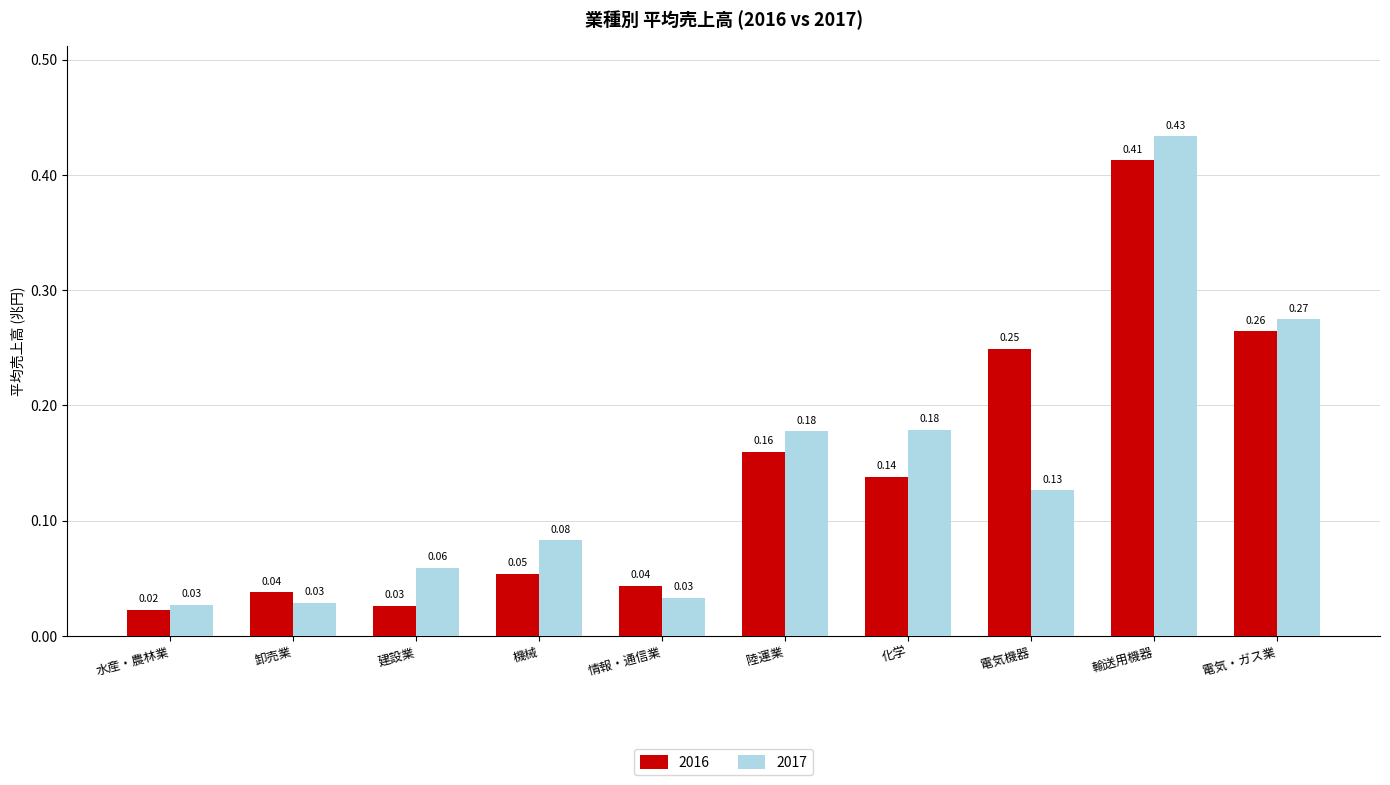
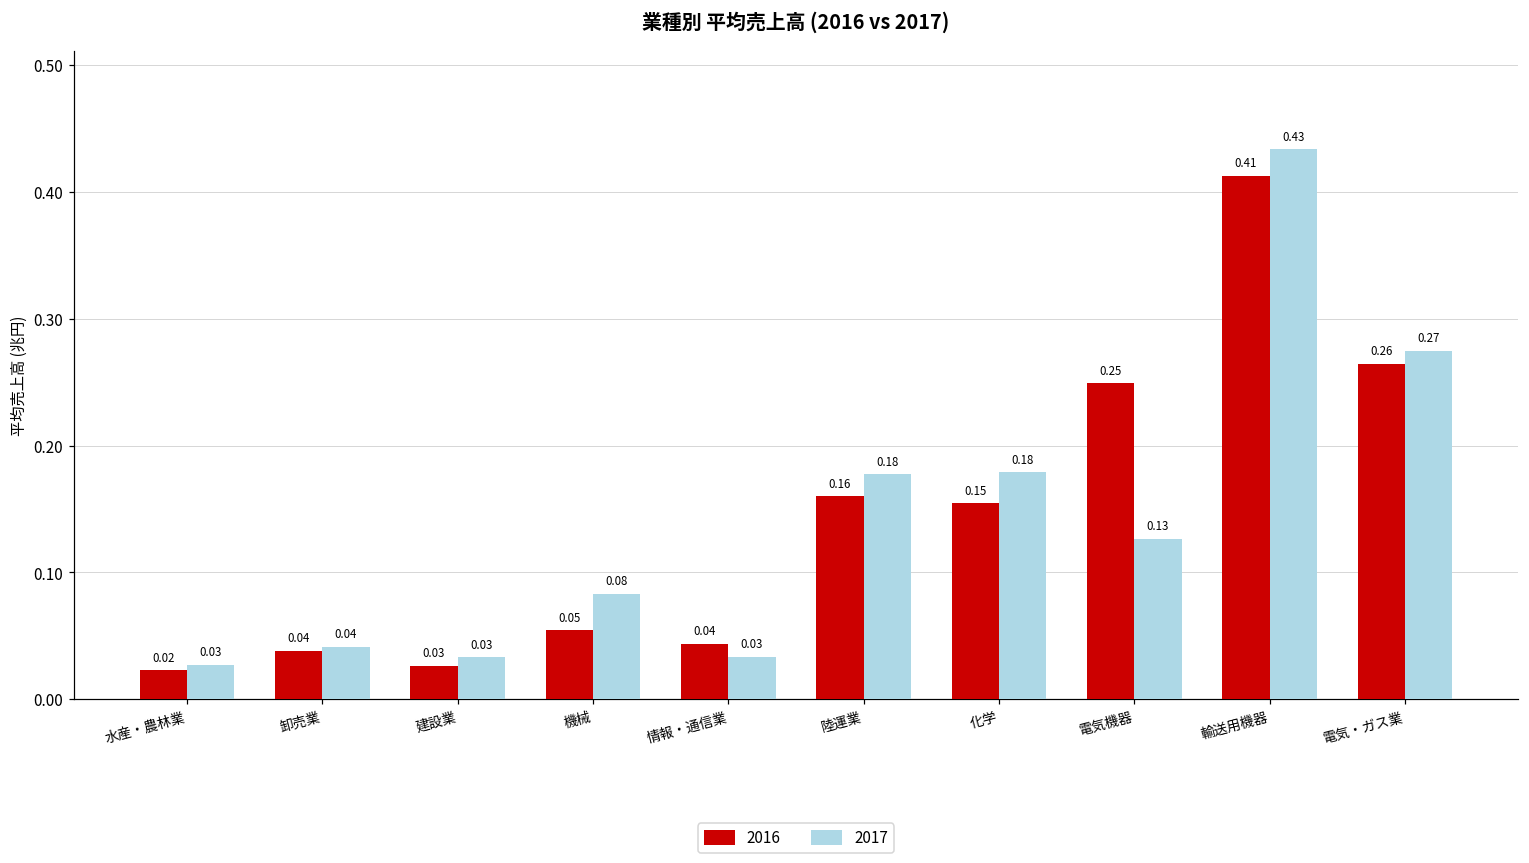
  {
    "2016": {
      "水産・農林業": 0.02,
      "卸売業": 0.04,
      "建設業": 0.03,
      "機械": 0.05,
      "情報・通信業": 0.04,
      "陸運業": 0.16,
-     "化学": 0.14,
+     "化学": 0.15,
      "電気機器": 0.25,
      "輸送用機器": 0.41,
      "電気・ガス業": 0.26
    },
    "2017": {
      "水産・農林業": 0.03,
-     "卸売業": 0.03,
-     "建設業": 0.06,
+     "卸売業": 0.04,
+     "建設業": 0.03,
      "機械": 0.08,
      "情報・通信業": 0.03,
      "陸運業": 0.18,
      "化学": 0.18,
      "電気機器": 0.13,
      "輸送用機器": 0.43,
      "電気・ガス業": 0.27
    }
  }
